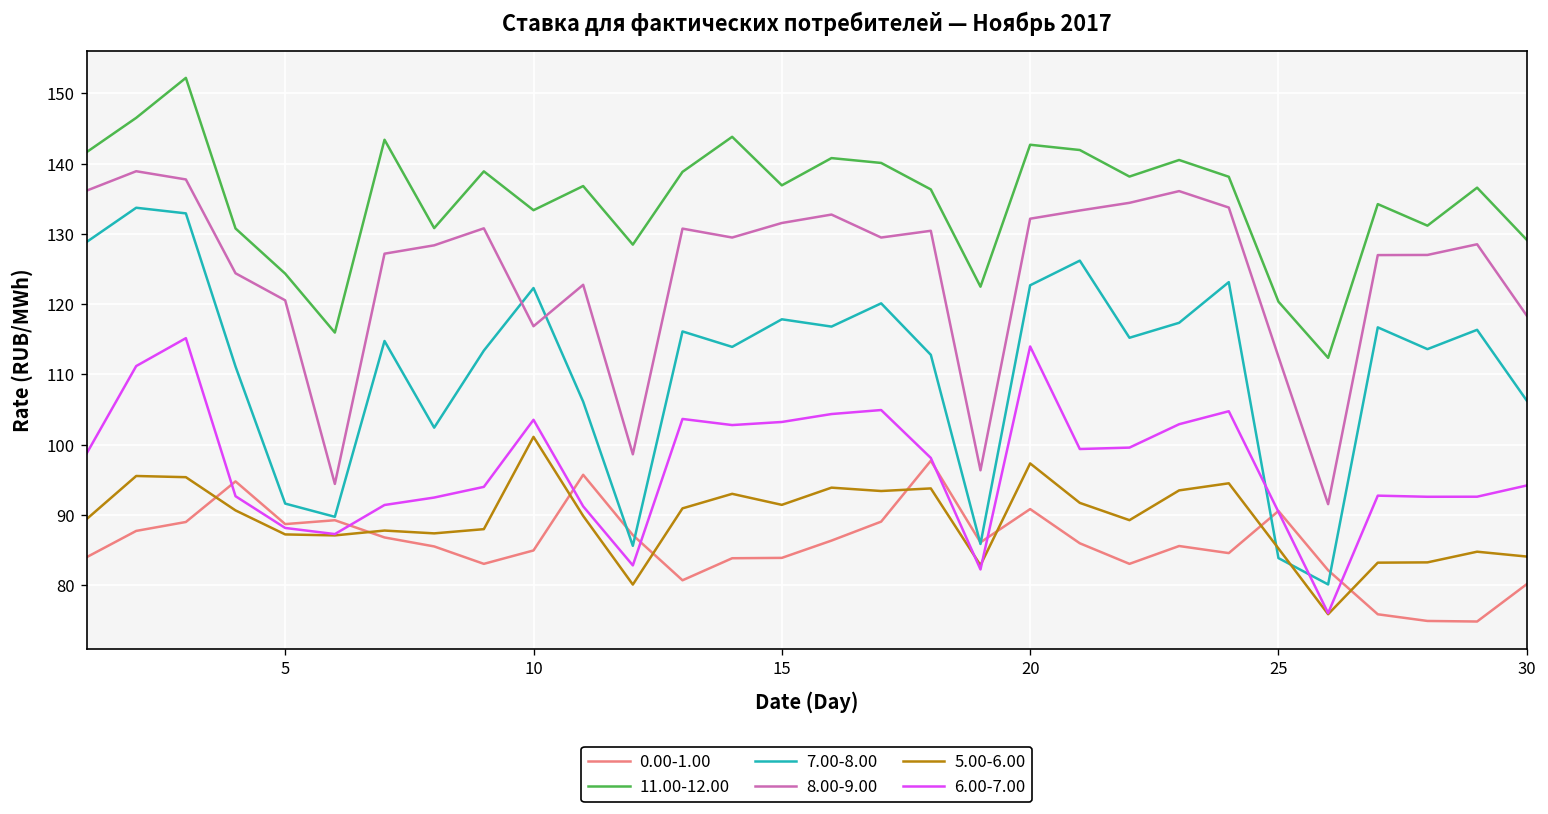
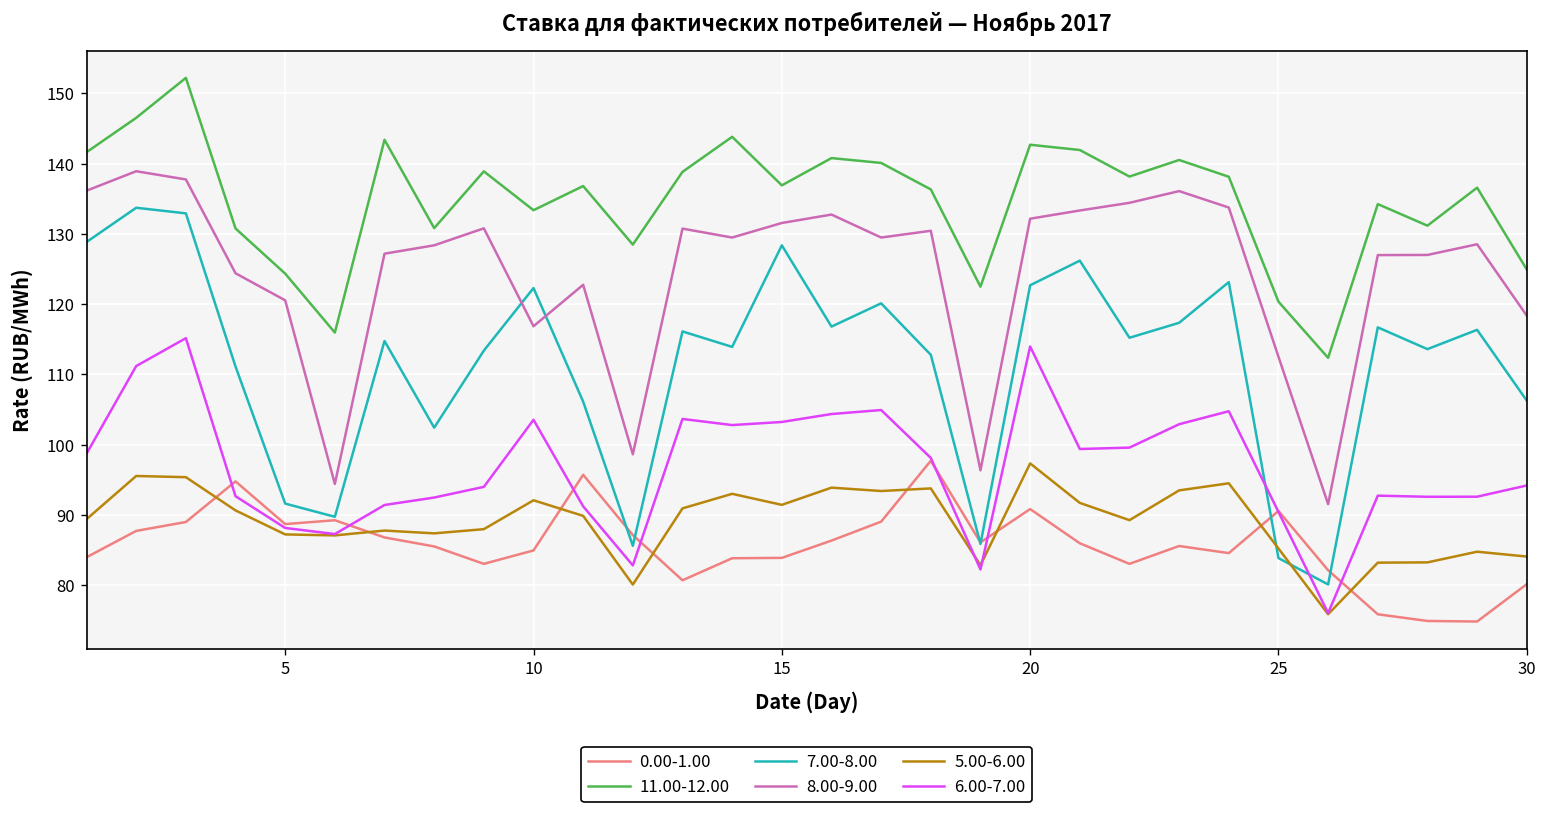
  {
    "0.00-1.00": {
      "5": 89,
      "10": 85,
      "15": 84,
      "20": 91,
      "30": 80
    },
    "11.00-12.00": {
      "5": 124,
      "10": 133,
      "15": 137,
      "20": 143,
      "25": 120,
-     "30": 129
+     "30": 125
    },
    "7.00-8.00": {
      "5": 92,
      "10": 122,
-     "15": 118,
+     "15": 128,
      "20": 123,
      "25": 84,
      "30": 106
    },
    "8.00-9.00": {
      "5": 121,
      "10": 117,
      "15": 132,
      "20": 132,
      "25": 113,
      "30": 118
    },
    "5.00-6.00": {
      "5": 87,
-     "10": 101,
+     "10": 92,
      "15": 91,
      "20": 97,
      "25": 85,
      "30": 84
    },
    "6.00-7.00": {
      "5": 88,
      "10": 104,
      "15": 103,
      "20": 114,
      "30": 94
    }
  }
